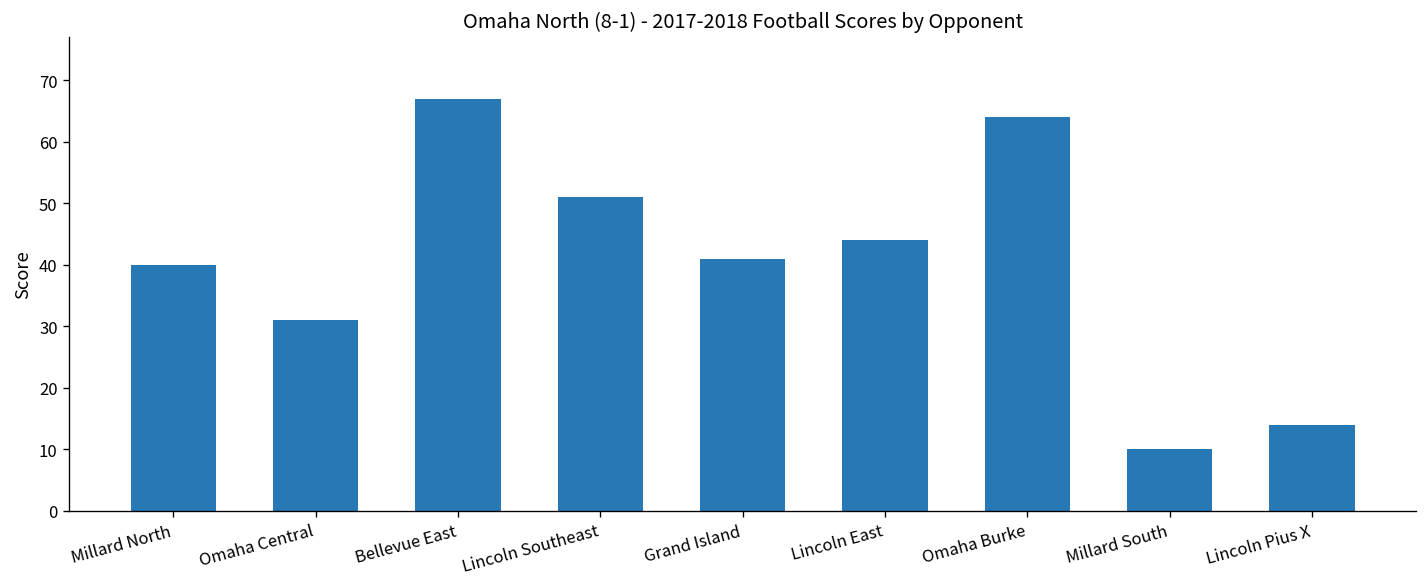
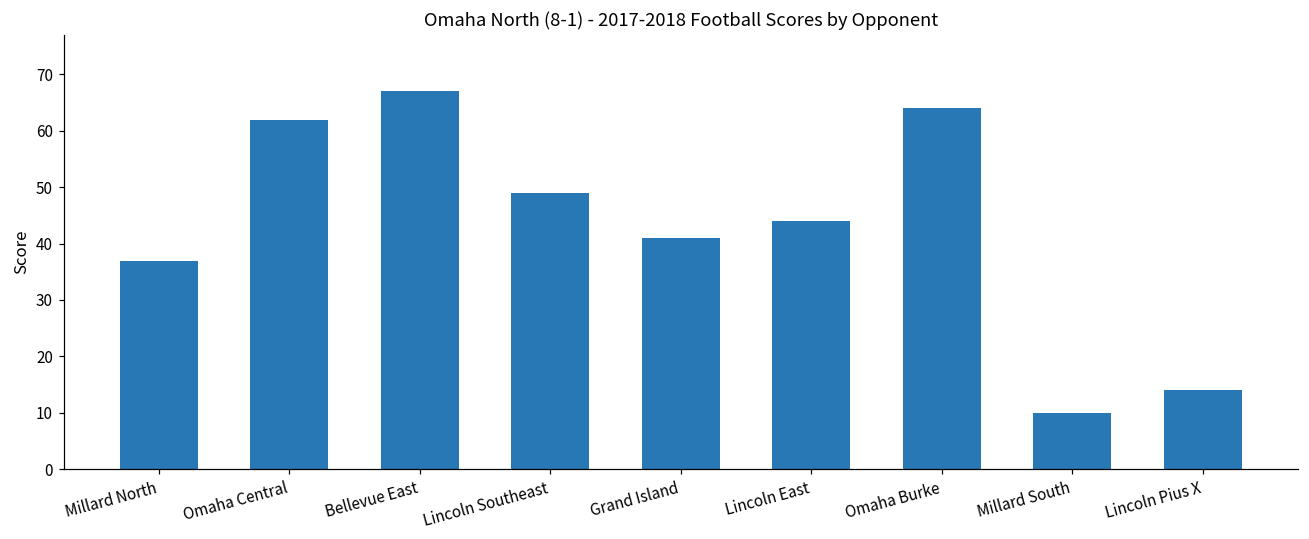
  {
-   "Millard North": 40,
-   "Omaha Central": 31,
+   "Millard North": 37,
+   "Omaha Central": 62,
    "Bellevue East": 67,
-   "Lincoln Southeast": 51,
+   "Lincoln Southeast": 49,
    "Grand Island": 41,
    "Lincoln East": 44,
    "Omaha Burke": 64,
    "Millard South": 10,
    "Lincoln Pius X": 14
  }
